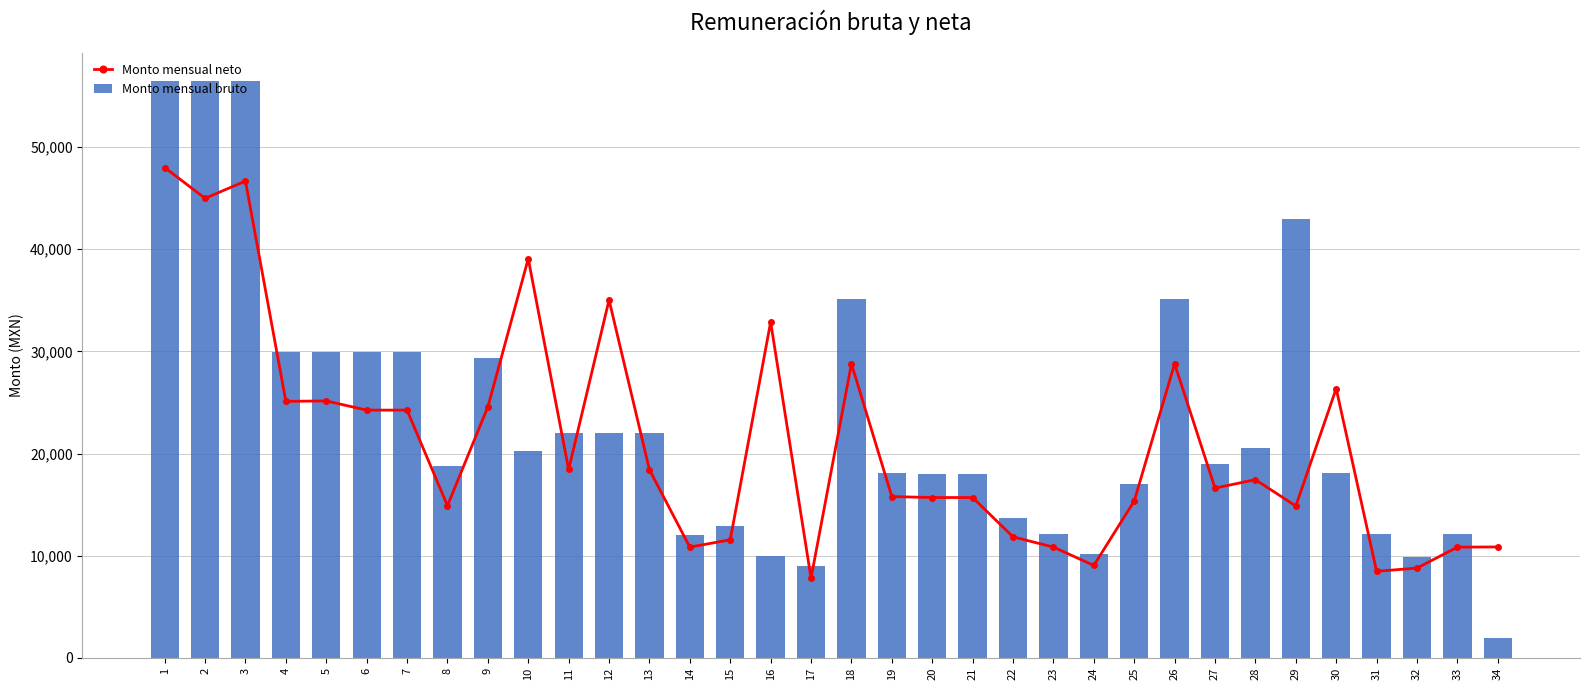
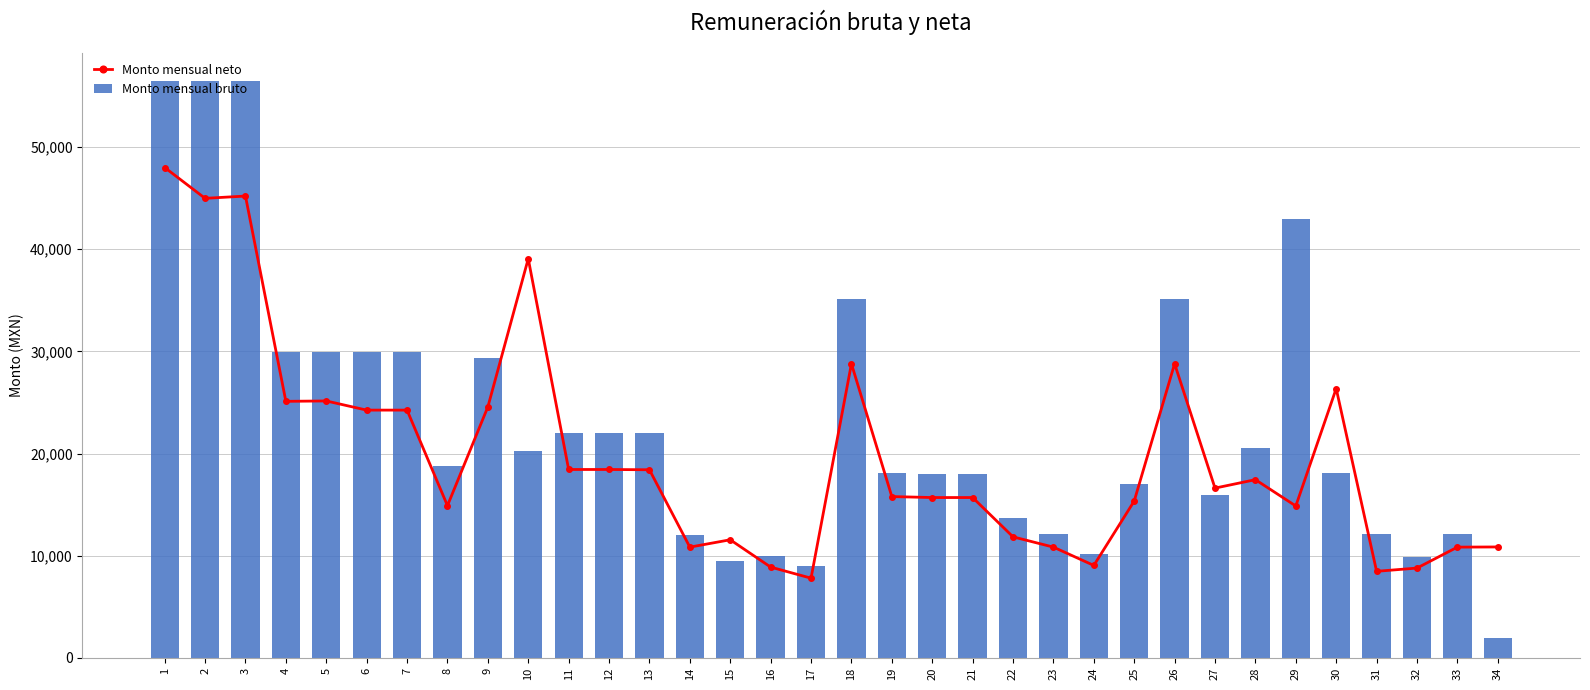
  {
    "Monto mensual neto": {
      "1": "48,000",
      "2": "45,000",
-     "3": "46,700",
+     "3": "45,200",
      "4": "25,100",
      "5": "25,100",
      "6": "24,300",
      "7": "24,300",
      "8": "14,900",
      "9": "24,600",
      "10": "39,100",
      "11": "18,400",
-     "12": "35,000",
+     "12": "18,400",
      "13": "18,400",
      "14": "10,800",
      "15": "11,600",
-     "16": "32,900",
+     "16": "8,900",
      "17": "7,800",
      "18": "28,800",
      "19": "15,800",
      "20": "15,700",
      "21": "15,700",
      "22": "11,800",
      "23": "10,800",
      "24": "9,000",
      "25": "15,300",
      "26": "28,800",
      "27": "16,600",
      "28": "17,400",
      "29": "14,900",
      "30": "26,400",
      "31": "8,500",
      "32": "8,800",
      "33": "10,800",
      "34": "10,900"
    },
    "Monto mensual bruto": {
      "1": "56,400",
      "2": "56,400",
      "3": "56,400",
      "4": "29,900",
      "5": "29,900",
      "6": "29,900",
      "7": "29,900",
      "8": "18,800",
      "9": "29,300",
      "10": "20,200",
      "11": "22,000",
      "12": "22,000",
      "13": "22,000",
      "14": "12,000",
-     "15": "12,900",
+     "15": "9,500",
      "16": "10,000",
      "17": "9,000",
      "18": "35,200",
      "19": "18,100",
      "20": "18,000",
      "21": "18,000",
      "22": "13,700",
      "23": "12,100",
      "24": "10,100",
      "25": "17,000",
      "26": "35,200",
-     "27": "19,000",
+     "27": "15,900",
      "28": "20,500",
      "29": "42,900",
      "30": "18,100",
      "31": "12,200",
      "32": "9,900",
      "33": "12,100",
      "34": "1,900"
    }
  }
